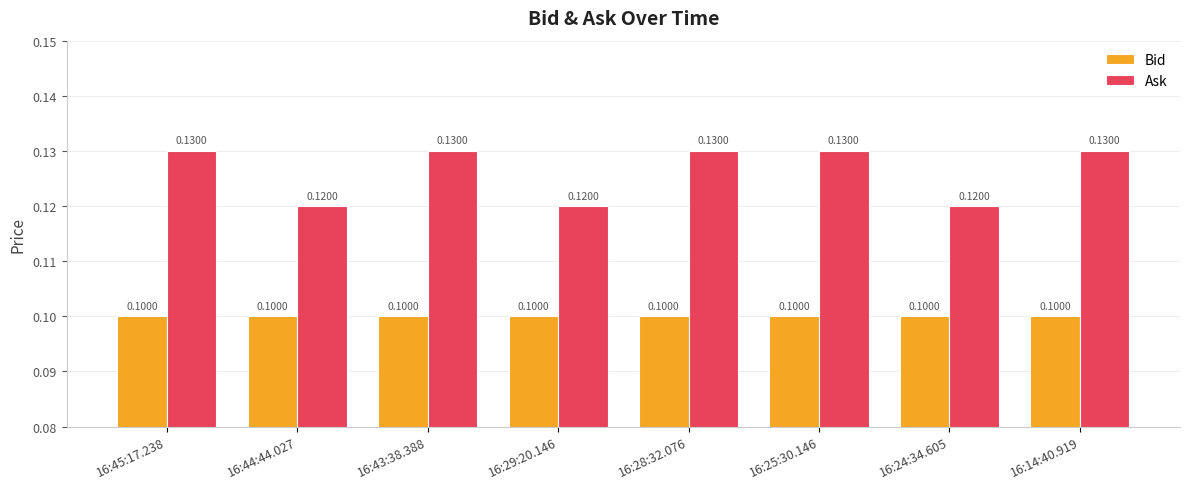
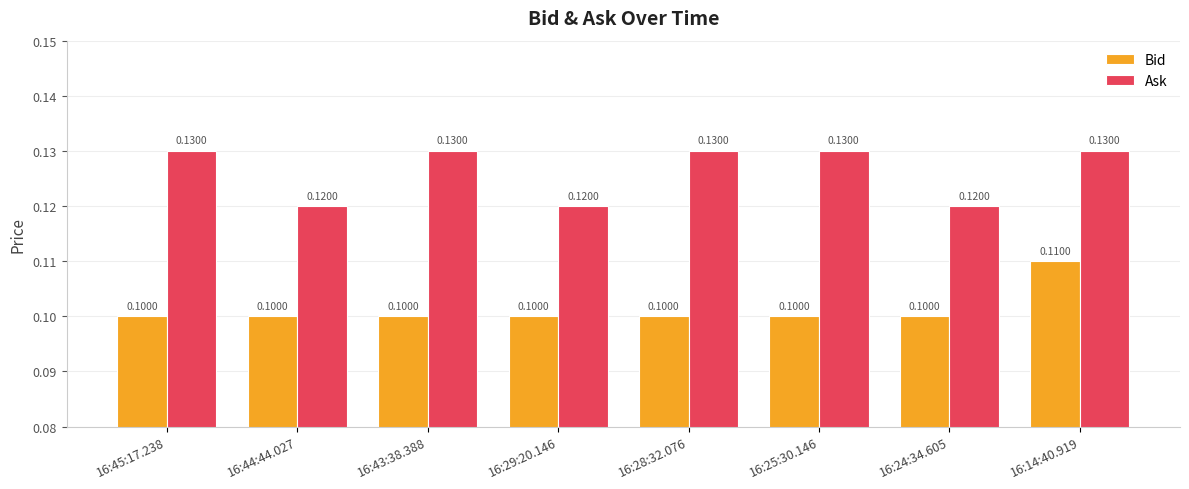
  {
    "Bid": {
      "16:45:17.238": 0.1000,
      "16:44:44.027": 0.1000,
      "16:43:38.388": 0.1000,
      "16:29:20.146": 0.1000,
      "16:28:32.076": 0.1000,
      "16:25:30.146": 0.1000,
      "16:24:34.605": 0.1000,
-     "16:14:40.919": 0.1000
+     "16:14:40.919": 0.1100
    },
    "Ask": {
      "16:45:17.238": 0.1300,
      "16:44:44.027": 0.1200,
      "16:43:38.388": 0.1300,
      "16:29:20.146": 0.1200,
      "16:28:32.076": 0.1300,
      "16:25:30.146": 0.1300,
      "16:24:34.605": 0.1200,
      "16:14:40.919": 0.1300
    }
  }
